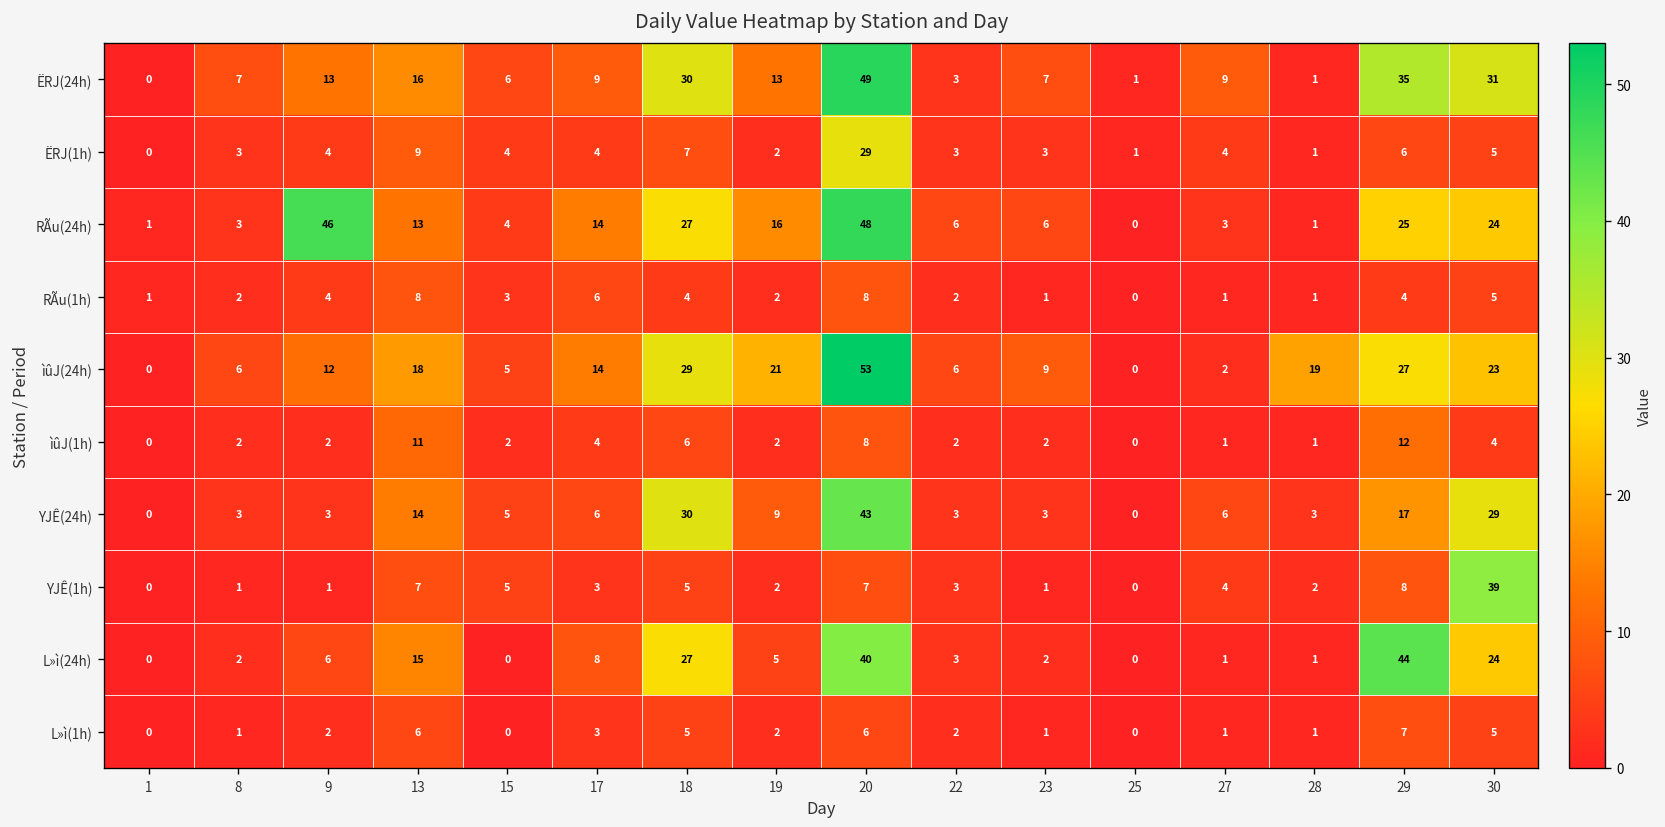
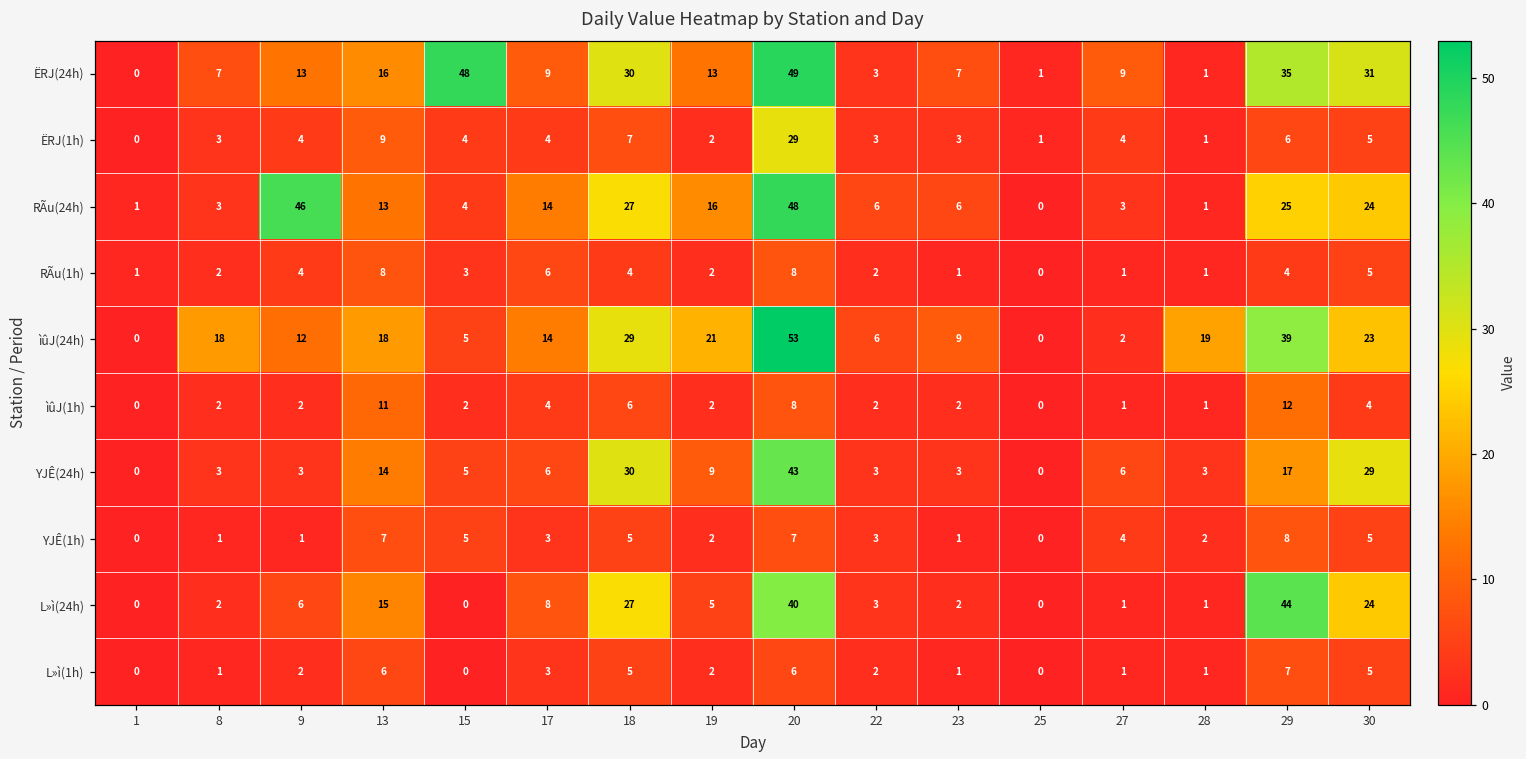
  {
    "ËRJ(24h)": {
      "1": 0,
      "8": 7,
      "9": 13,
      "13": 16,
-     "15": 6,
+     "15": 48,
      "17": 9,
      "18": 30,
      "19": 13,
      "20": 49,
      "22": 3,
      "23": 7,
      "25": 1,
      "27": 9,
      "28": 1,
      "29": 35,
      "30": 31
    },
    "ËRJ(1h)": {
      "1": 0,
      "8": 3,
      "9": 4,
      "13": 9,
      "15": 4,
      "17": 4,
      "18": 7,
      "19": 2,
      "20": 29,
      "22": 3,
      "23": 3,
      "25": 1,
      "27": 4,
      "28": 1,
      "29": 6,
      "30": 5
    },
    "RÃu(24h)": {
      "1": 1,
      "8": 3,
      "9": 46,
      "13": 13,
      "15": 4,
      "17": 14,
      "18": 27,
      "19": 16,
      "20": 48,
      "22": 6,
      "23": 6,
      "25": 0,
      "27": 3,
      "28": 1,
      "29": 25,
      "30": 24
    },
    "RÃu(1h)": {
      "1": 1,
      "8": 2,
      "9": 4,
      "13": 8,
      "15": 3,
      "17": 6,
      "18": 4,
      "19": 2,
      "20": 8,
      "22": 2,
      "23": 1,
      "25": 0,
      "27": 1,
      "28": 1,
      "29": 4,
      "30": 5
    },
    "ìûJ(24h)": {
      "1": 0,
-     "8": 6,
+     "8": 18,
      "9": 12,
      "13": 18,
      "15": 5,
      "17": 14,
      "18": 29,
      "19": 21,
      "20": 53,
      "22": 6,
      "23": 9,
      "25": 0,
      "27": 2,
      "28": 19,
-     "29": 27,
+     "29": 39,
      "30": 23
    },
    "ìûJ(1h)": {
      "1": 0,
      "8": 2,
      "9": 2,
      "13": 11,
      "15": 2,
      "17": 4,
      "18": 6,
      "19": 2,
      "20": 8,
      "22": 2,
      "23": 2,
      "25": 0,
      "27": 1,
      "28": 1,
      "29": 12,
      "30": 4
    },
    "YJÊ(24h)": {
      "1": 0,
      "8": 3,
      "9": 3,
      "13": 14,
      "15": 5,
      "17": 6,
      "18": 30,
      "19": 9,
      "20": 43,
      "22": 3,
      "23": 3,
      "25": 0,
      "27": 6,
      "28": 3,
      "29": 17,
      "30": 29
    },
    "YJÊ(1h)": {
      "1": 0,
      "8": 1,
      "9": 1,
      "13": 7,
      "15": 5,
      "17": 3,
      "18": 5,
      "19": 2,
      "20": 7,
      "22": 3,
      "23": 1,
      "25": 0,
      "27": 4,
      "28": 2,
      "29": 8,
-     "30": 39
+     "30": 5
    },
    "L»ì(24h)": {
      "1": 0,
      "8": 2,
      "9": 6,
      "13": 15,
      "15": 0,
      "17": 8,
      "18": 27,
      "19": 5,
      "20": 40,
      "22": 3,
      "23": 2,
      "25": 0,
      "27": 1,
      "28": 1,
      "29": 44,
      "30": 24
    },
    "L»ì(1h)": {
      "1": 0,
      "8": 1,
      "9": 2,
      "13": 6,
      "15": 0,
      "17": 3,
      "18": 5,
      "19": 2,
      "20": 6,
      "22": 2,
      "23": 1,
      "25": 0,
      "27": 1,
      "28": 1,
      "29": 7,
      "30": 5
    }
  }
